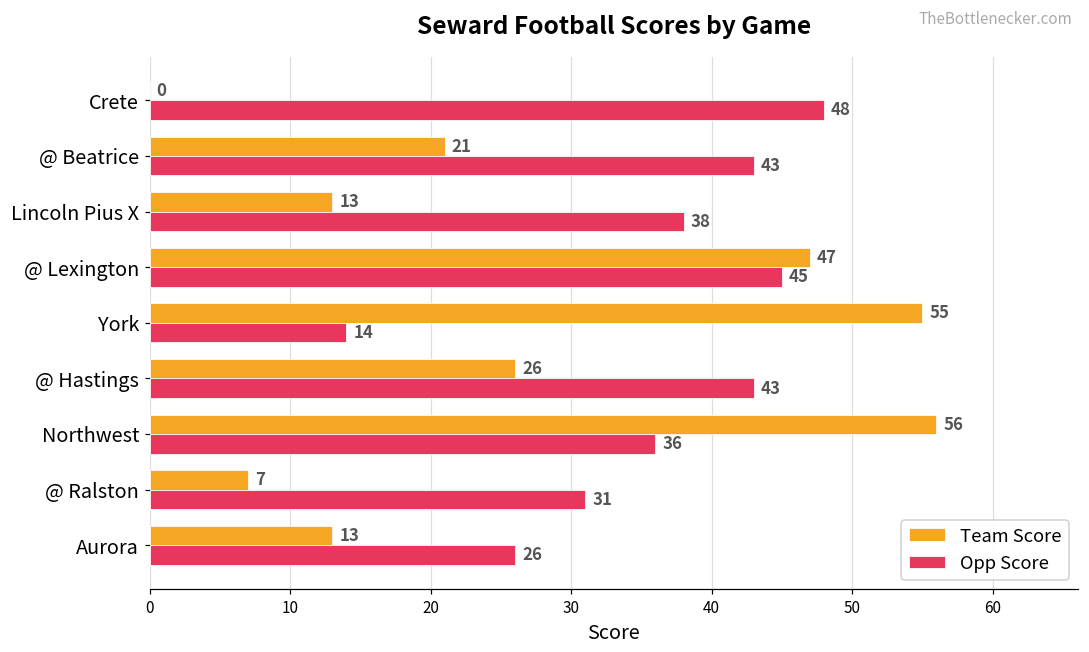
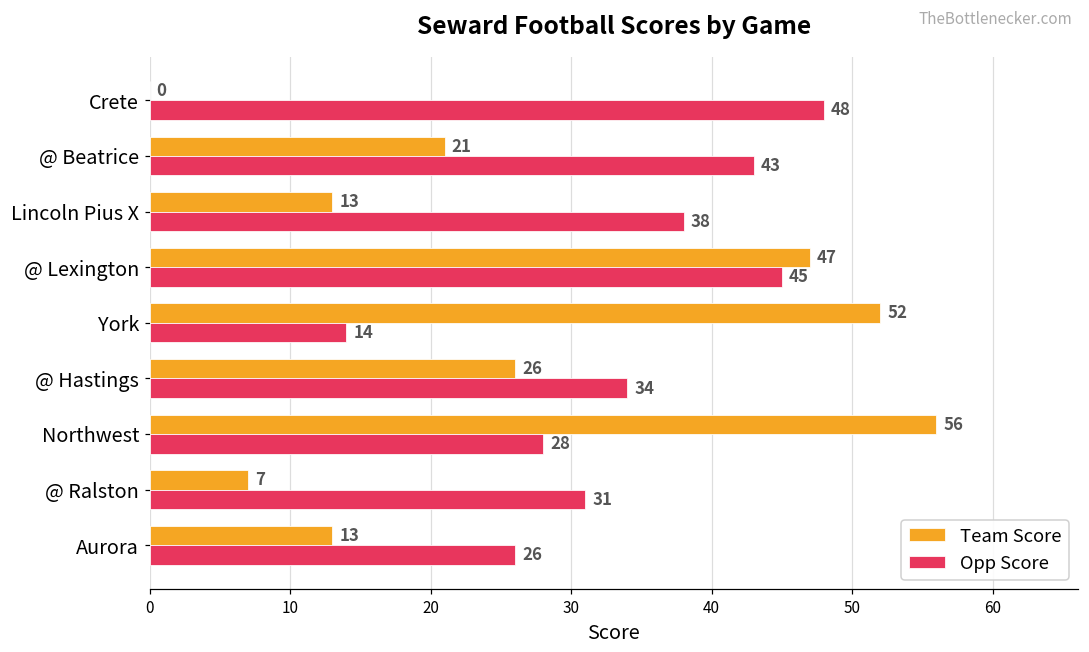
  {
    "Team Score": {
      "Crete": 0,
      "@ Beatrice": 21,
      "Lincoln Pius X": 13,
      "@ Lexington": 47,
-     "York": 55,
+     "York": 52,
      "@ Hastings": 26,
      "Northwest": 56,
      "@ Ralston": 7,
      "Aurora": 13
    },
    "Opp Score": {
      "Crete": 48,
      "@ Beatrice": 43,
      "Lincoln Pius X": 38,
      "@ Lexington": 45,
      "York": 14,
-     "@ Hastings": 43,
-     "Northwest": 36,
+     "@ Hastings": 34,
+     "Northwest": 28,
      "@ Ralston": 31,
      "Aurora": 26
    }
  }
